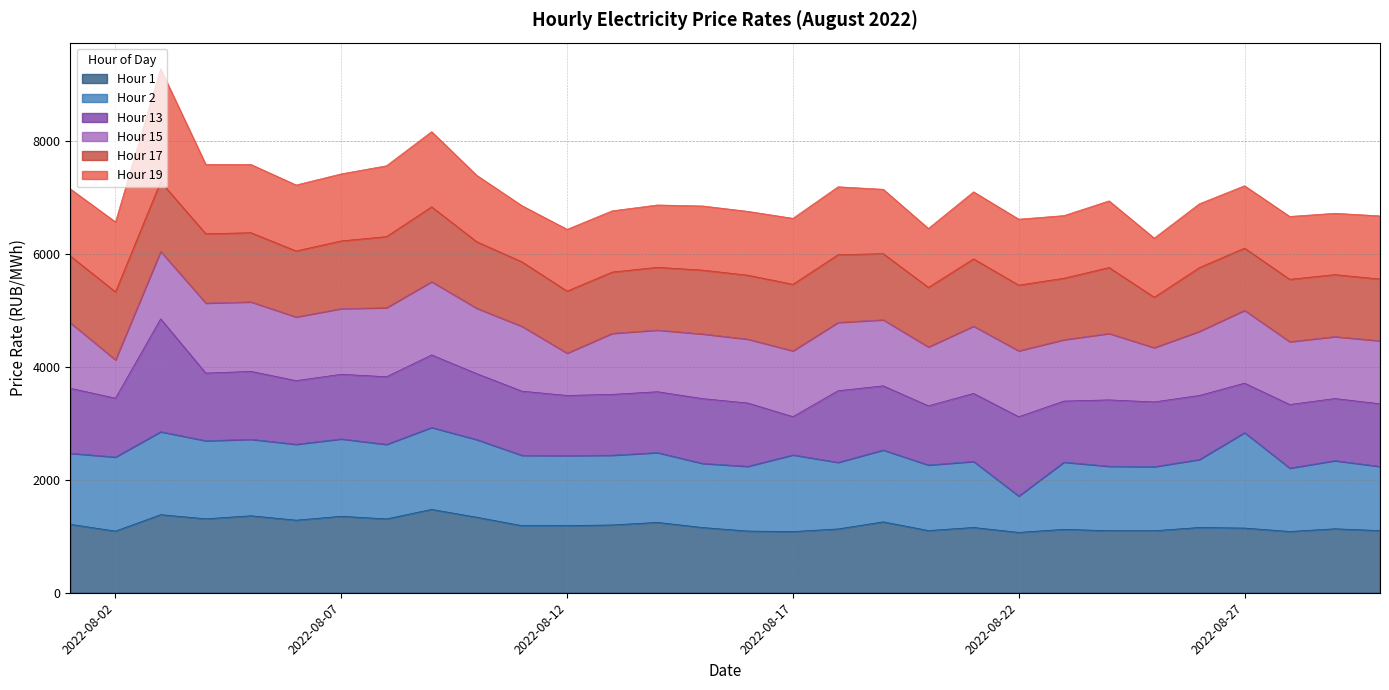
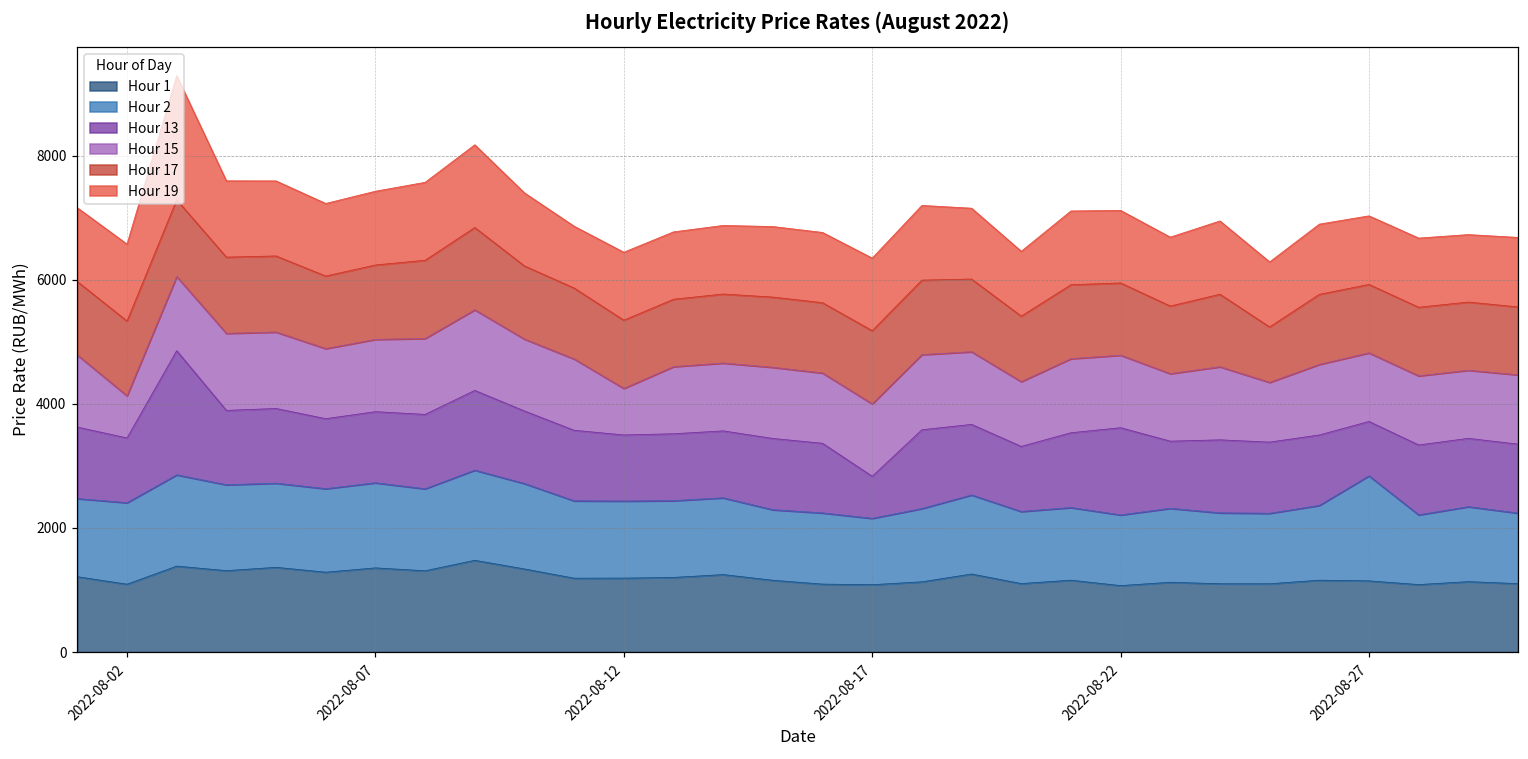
  {
    "Hour 1": {
      "2022-08-02": 1100,
      "2022-08-07": 1400,
      "2022-08-12": 1200,
      "2022-08-17": 1100,
      "2022-08-22": 1100,
      "2022-08-27": 1100
    },
    "Hour 2": {
      "2022-08-02": 1300,
      "2022-08-07": 1400,
      "2022-08-12": 1200,
-     "2022-08-17": 1400,
-     "2022-08-22": 600,
+     "2022-08-17": 1100,
+     "2022-08-22": 1100,
      "2022-08-27": 1700
    },
    "Hour 13": {
      "2022-08-02": 1000,
      "2022-08-07": 1100,
      "2022-08-12": 1100,
      "2022-08-17": 700,
      "2022-08-22": 1400,
      "2022-08-27": 900
    },
    "Hour 15": {
      "2022-08-02": 700,
      "2022-08-07": 1200,
      "2022-08-12": 800,
      "2022-08-17": 1200,
      "2022-08-22": 1200,
-     "2022-08-27": 1300
+     "2022-08-27": 1100
    }
  }
